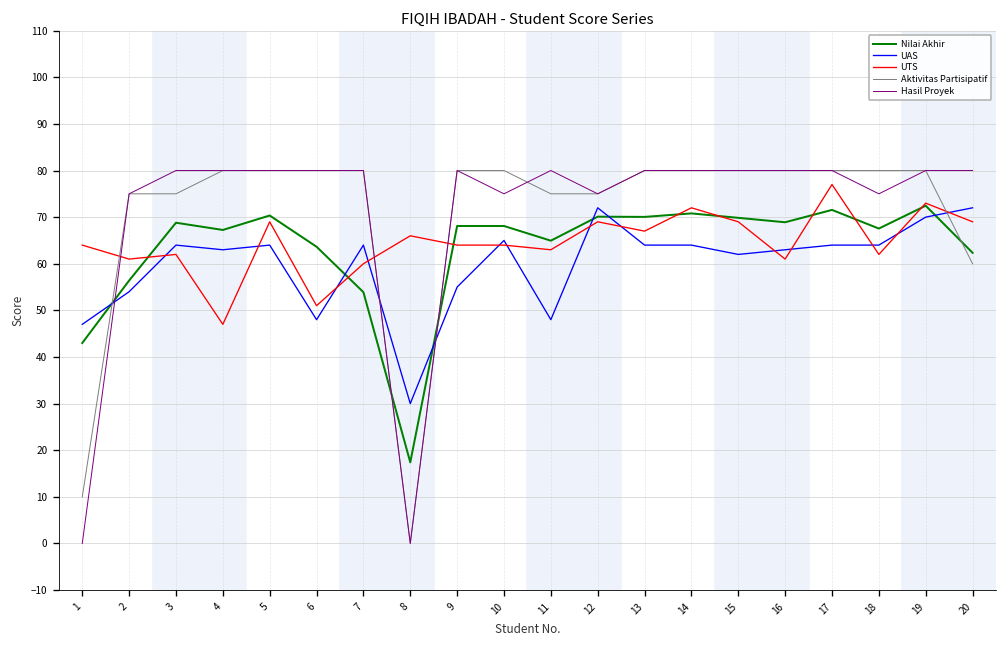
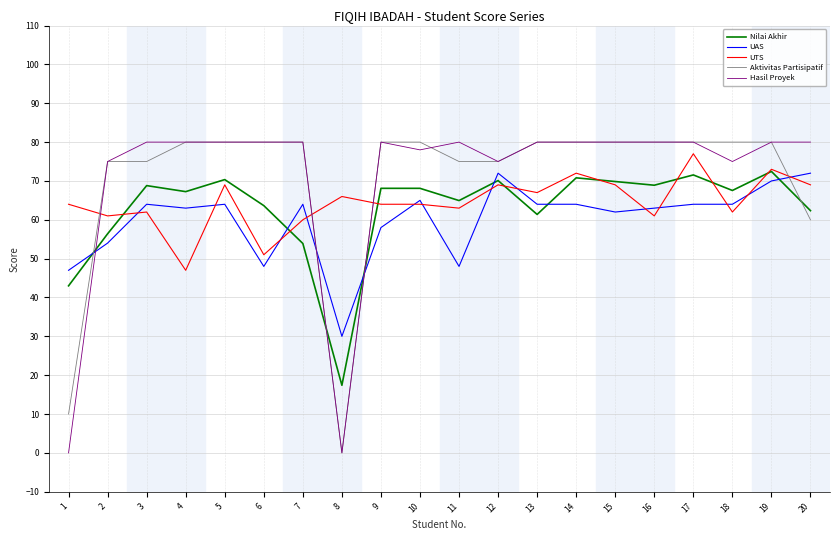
  {
    "Nilai Akhir": {
      "1": 43,
      "2": 56,
      "3": 69,
      "4": 67,
      "5": 70,
      "6": 64,
      "7": 54,
      "8": 17,
      "9": 68,
      "10": 68,
      "11": 65,
      "12": 70,
-     "13": 70,
+     "13": 61,
      "14": 71,
      "15": 70,
      "16": 69,
      "17": 72,
      "18": 68,
      "20": 62
    },
    "UAS": {
      "1": 47,
      "2": 54,
      "3": 64,
      "4": 63,
      "5": 64,
      "6": 48,
      "7": 64,
      "8": 30,
-     "9": 55,
+     "9": 58,
      "10": 65,
      "11": 48,
      "12": 72,
      "13": 64,
      "14": 64,
      "15": 62,
      "16": 63,
      "17": 64,
      "18": 64,
      "19": 70,
      "20": 72
    },
    "UTS": {
      "1": 64,
      "2": 61,
      "3": 62,
      "4": 47,
      "5": 69,
      "6": 51,
      "7": 60,
      "8": 66,
      "9": 64,
      "10": 64,
      "11": 63,
      "12": 69,
      "13": 67,
      "14": 72,
      "15": 69,
      "16": 61,
      "17": 77,
      "18": 62,
      "20": 69
    },
    "Aktivitas Partisipatif": {
      "1": 10,
      "3": 75,
      "10": 80,
      "11": 75,
      "18": 80,
      "20": 60
    },
    "Hasil Proyek": {
      "1": 0,
      "3": 80,
-     "10": 75,
+     "10": 78,
      "11": 80,
      "18": 75,
      "20": 80
    }
  }
